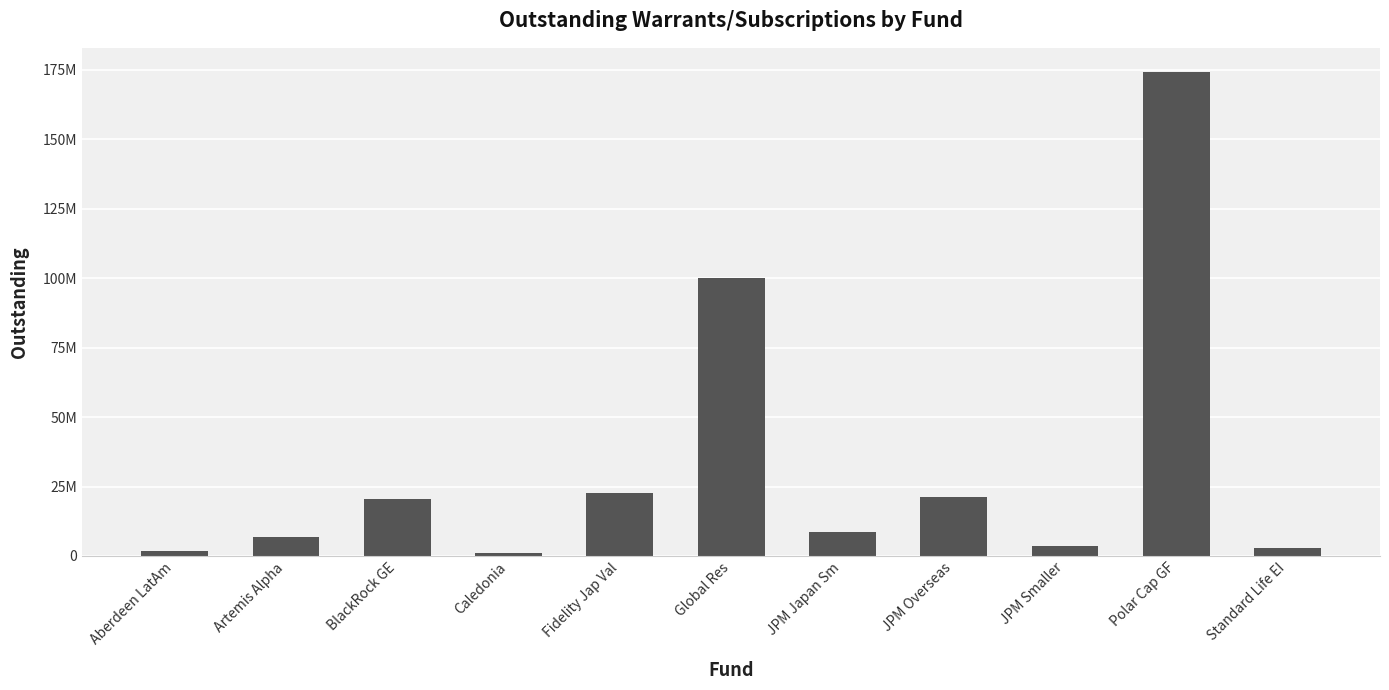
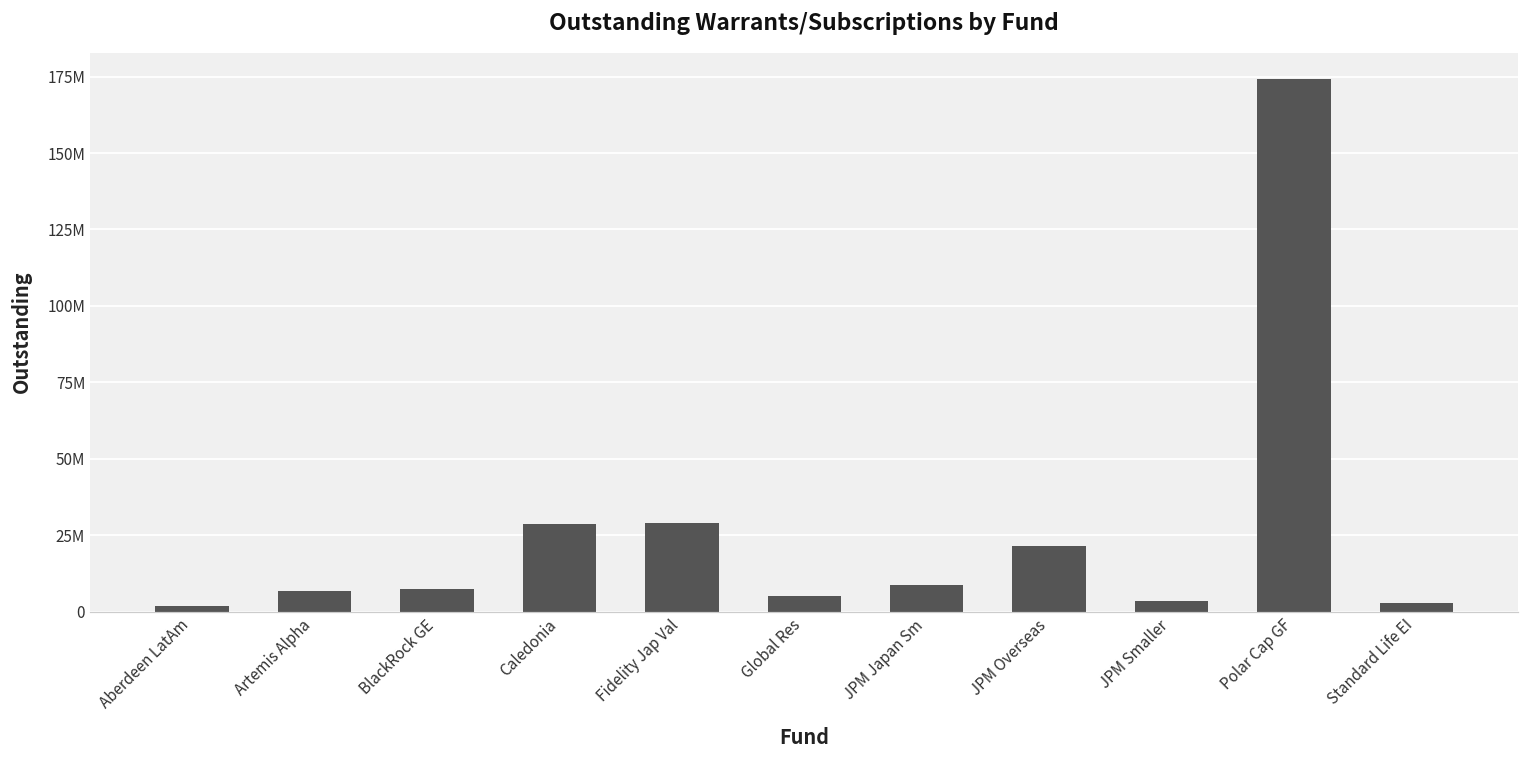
  {
    "Aberdeen LatAm": 2000000,
    "Artemis Alpha": 7000000,
-   "BlackRock GE": 21000000,
-   "Caledonia": 1000000,
-   "Fidelity Jap Val": 23000000,
-   "Global Res": 100000000,
+   "BlackRock GE": 8000000,
+   "Caledonia": 29000000,
+   "Fidelity Jap Val": 29000000,
+   "Global Res": 5000000,
    "JPM Japan Sm": 9000000,
    "JPM Overseas": 21000000,
    "JPM Smaller": 4000000,
    "Polar Cap GF": 174000000,
    "Standard Life EI": 3000000
  }
